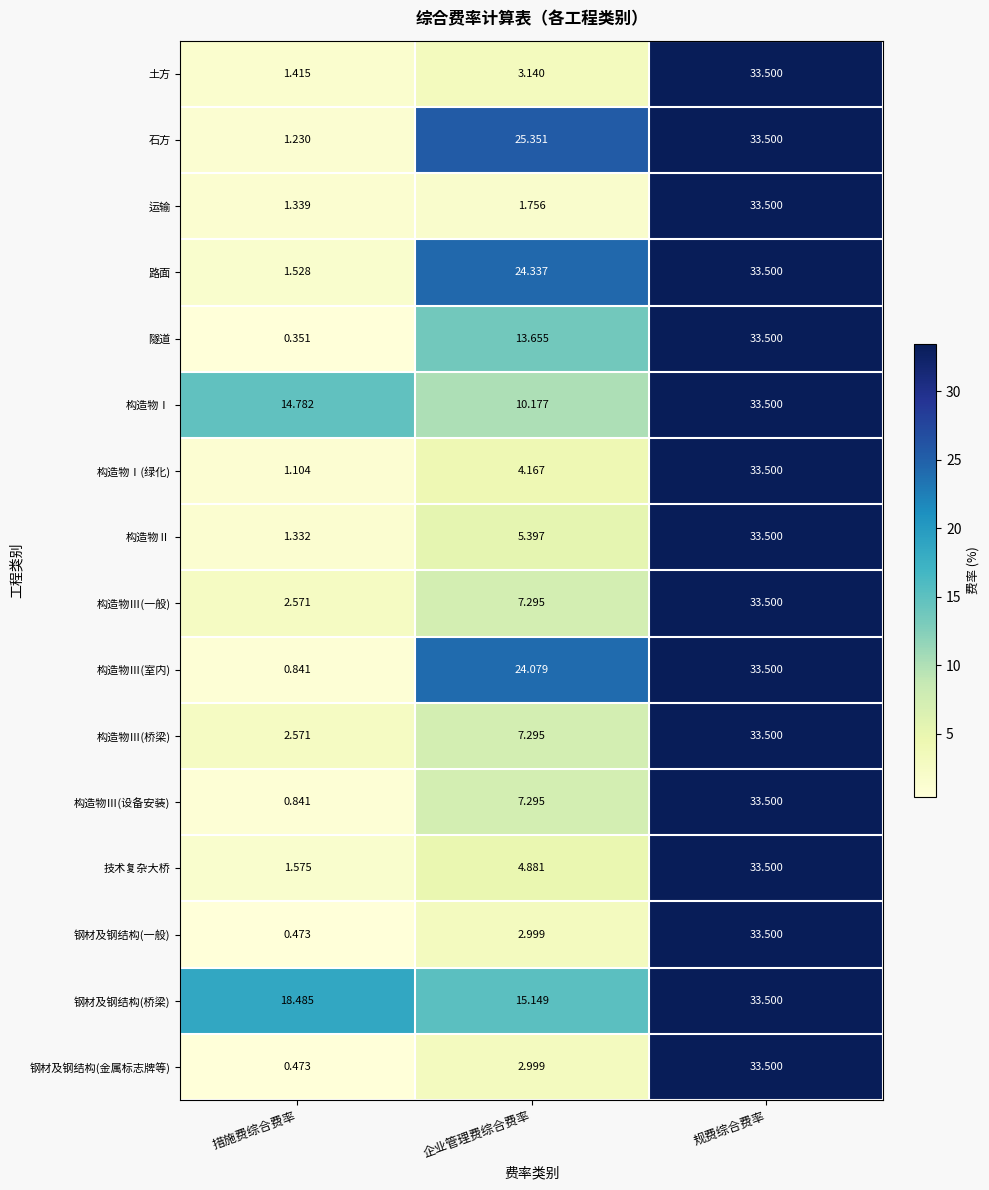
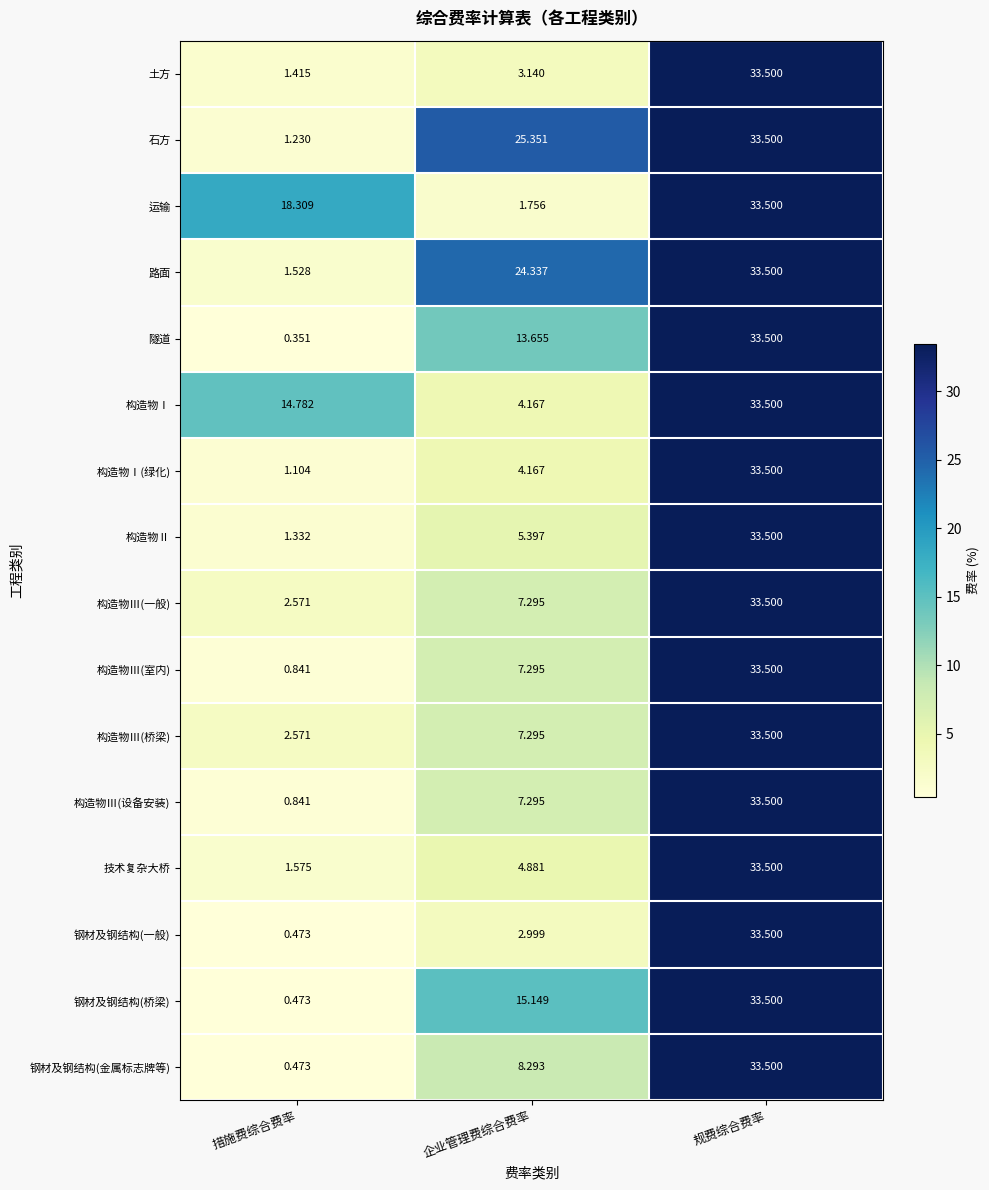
  {
    "土方": {
      "措施费综合费率": 1.415,
      "企业管理费综合费率": 3.140,
      "规费综合费率": 33.500
    },
    "石方": {
      "措施费综合费率": 1.230,
      "企业管理费综合费率": 25.351,
      "规费综合费率": 33.500
    },
    "运输": {
-     "措施费综合费率": 1.339,
+     "措施费综合费率": 18.309,
      "企业管理费综合费率": 1.756,
      "规费综合费率": 33.500
    },
    "路面": {
      "措施费综合费率": 1.528,
      "企业管理费综合费率": 24.337,
      "规费综合费率": 33.500
    },
    "隧道": {
      "措施费综合费率": 0.351,
      "企业管理费综合费率": 13.655,
      "规费综合费率": 33.500
    },
    "构造物Ⅰ": {
      "措施费综合费率": 14.782,
-     "企业管理费综合费率": 10.177,
+     "企业管理费综合费率": 4.167,
      "规费综合费率": 33.500
    },
    "构造物Ⅰ(绿化)": {
      "措施费综合费率": 1.104,
      "企业管理费综合费率": 4.167,
      "规费综合费率": 33.500
    },
    "构造物Ⅱ": {
      "措施费综合费率": 1.332,
      "企业管理费综合费率": 5.397,
      "规费综合费率": 33.500
    },
    "构造物Ⅲ(一般)": {
      "措施费综合费率": 2.571,
      "企业管理费综合费率": 7.295,
      "规费综合费率": 33.500
    },
    "构造物Ⅲ(室内)": {
      "措施费综合费率": 0.841,
-     "企业管理费综合费率": 24.079,
+     "企业管理费综合费率": 7.295,
      "规费综合费率": 33.500
    },
    "构造物Ⅲ(桥梁)": {
      "措施费综合费率": 2.571,
      "企业管理费综合费率": 7.295,
      "规费综合费率": 33.500
    },
    "构造物Ⅲ(设备安装)": {
      "措施费综合费率": 0.841,
      "企业管理费综合费率": 7.295,
      "规费综合费率": 33.500
    },
    "技术复杂大桥": {
      "措施费综合费率": 1.575,
      "企业管理费综合费率": 4.881,
      "规费综合费率": 33.500
    },
    "钢材及钢结构(一般)": {
      "措施费综合费率": 0.473,
      "企业管理费综合费率": 2.999,
      "规费综合费率": 33.500
    },
    "钢材及钢结构(桥梁)": {
-     "措施费综合费率": 18.485,
+     "措施费综合费率": 0.473,
      "企业管理费综合费率": 15.149,
      "规费综合费率": 33.500
    },
    "钢材及钢结构(金属标志牌等)": {
      "措施费综合费率": 0.473,
-     "企业管理费综合费率": 2.999,
+     "企业管理费综合费率": 8.293,
      "规费综合费率": 33.500
    }
  }
